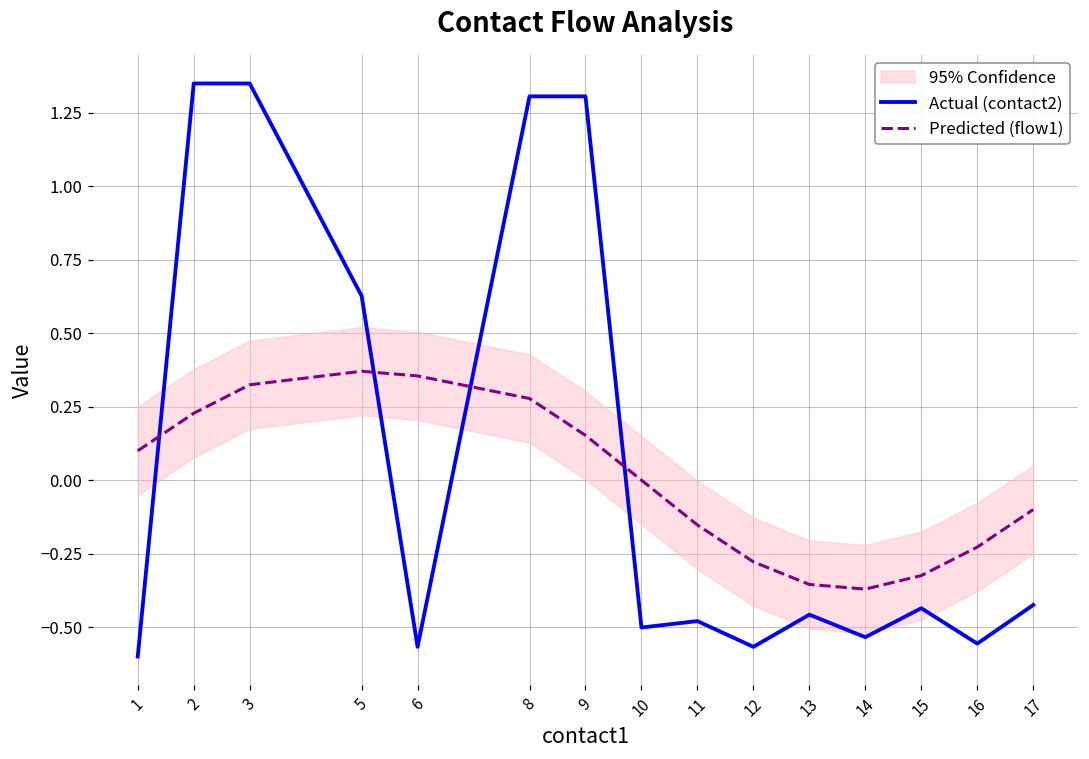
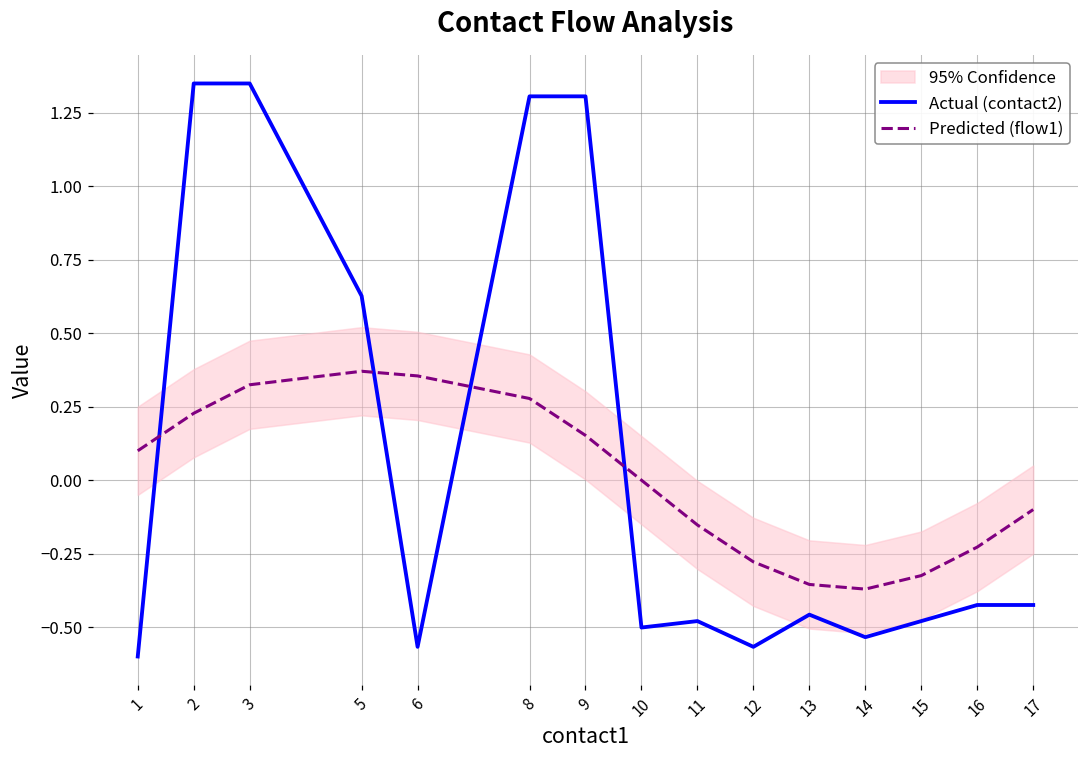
  {
    "Actual (contact2)": {
      "1": -0.60,
      "2": 1.35,
      "3": 1.35,
      "5": 0.63,
      "6": -0.57,
      "8": 1.31,
      "9": 1.31,
      "10": -0.50,
      "11": -0.48,
      "12": -0.57,
      "13": -0.46,
      "14": -0.53,
-     "15": -0.44,
-     "16": -0.56,
+     "15": -0.48,
+     "16": -0.42,
      "17": -0.42
    },
    "Predicted (flow1)": {
      "1": 0.10,
      "2": 0.23,
      "3": 0.32,
      "5": 0.37,
      "6": 0.35,
      "8": 0.28,
      "9": 0.15,
      "10": 0.00,
      "11": -0.15,
      "12": -0.28,
      "13": -0.35,
      "14": -0.37,
      "15": -0.32,
      "16": -0.23,
      "17": -0.10
    }
  }
